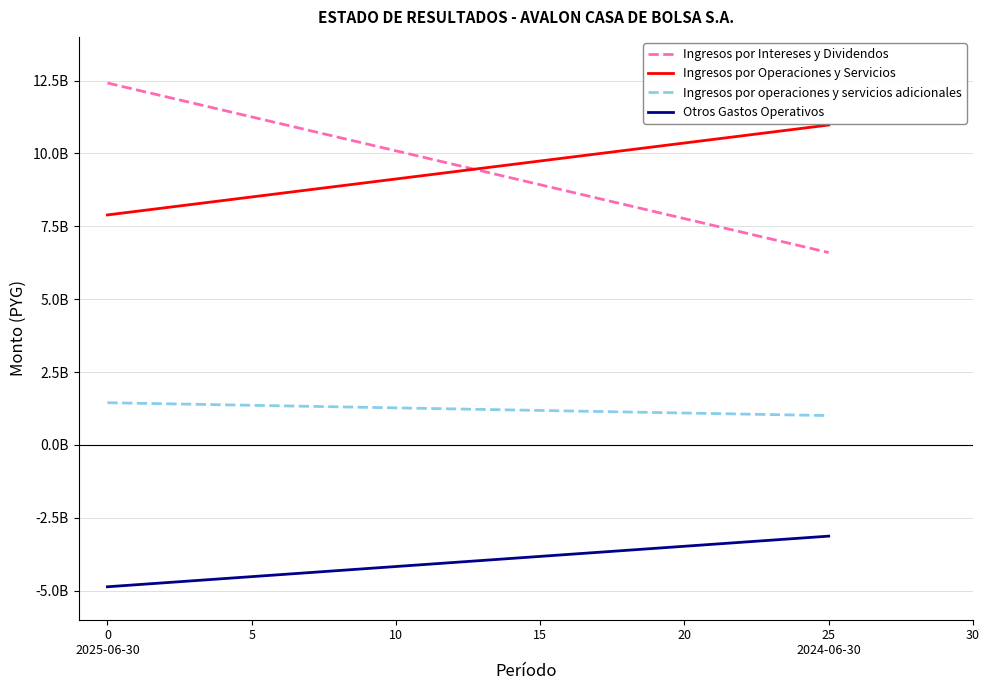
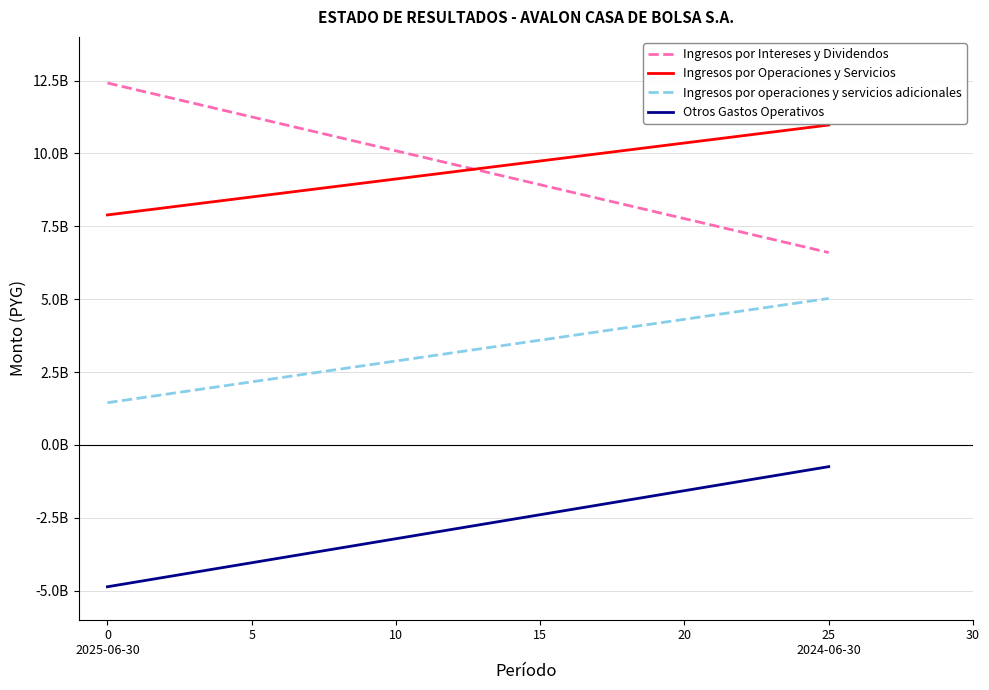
  {
    "Ingresos por Intereses y Dividendos": {
      "0 2025-06-30": 12400000000,
      "25 2024-06-30": 6600000000
    },
    "Ingresos por Operaciones y Servicios": {
      "0 2025-06-30": 7900000000,
      "25 2024-06-30": 11000000000
    },
    "Ingresos por operaciones y servicios adicionales": {
      "0 2025-06-30": 1400000000,
-     "25 2024-06-30": 1000000000
+     "25 2024-06-30": 5000000000
    },
    "Otros Gastos Operativos": {
      "0 2025-06-30": -4900000000,
-     "25 2024-06-30": -3100000000
+     "25 2024-06-30": -700000000
    }
  }
